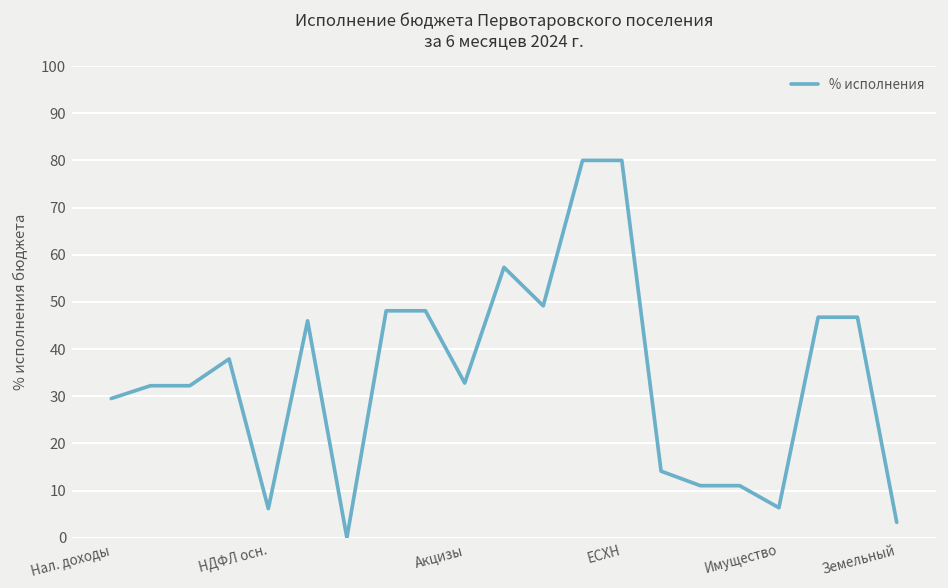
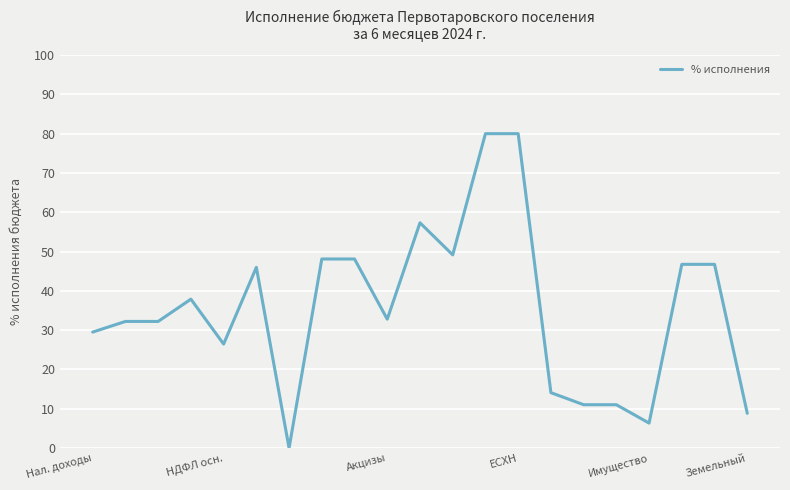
  {
    "Нал. доходы": 30,
-   "НДФЛ осн.": 6,
+   "НДФЛ осн.": 26,
    "Акцизы": 33,
    "ЕСХН": 80,
    "Имущество": 6,
-   "Земельный": 3
+   "Земельный": 9
  }
